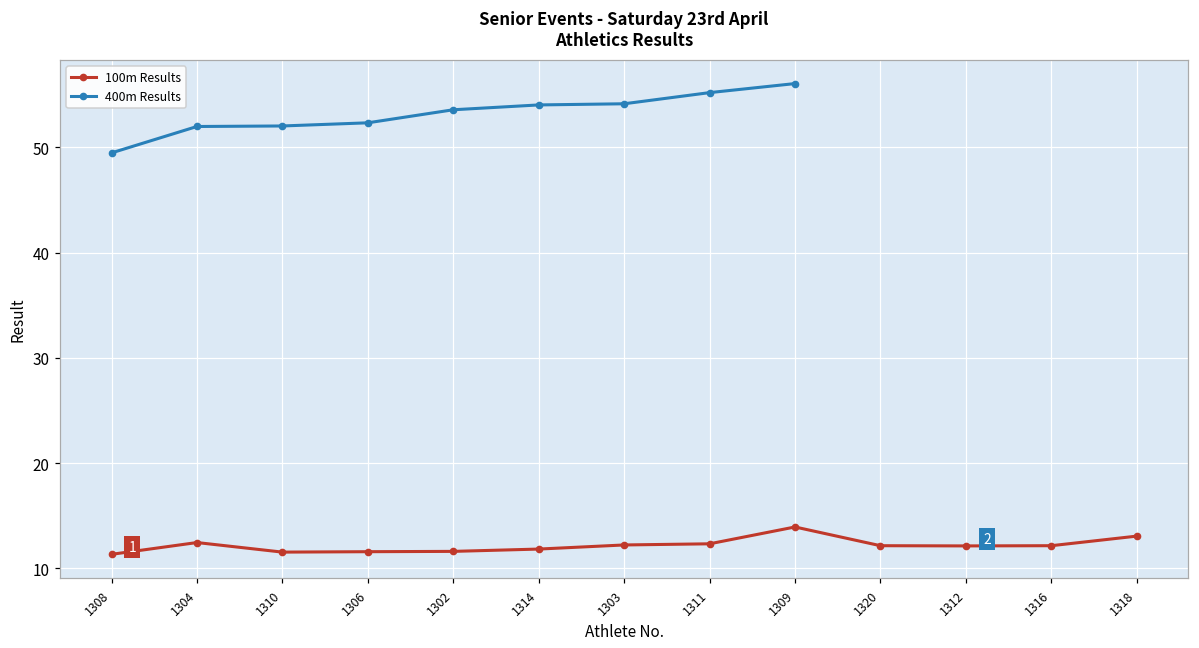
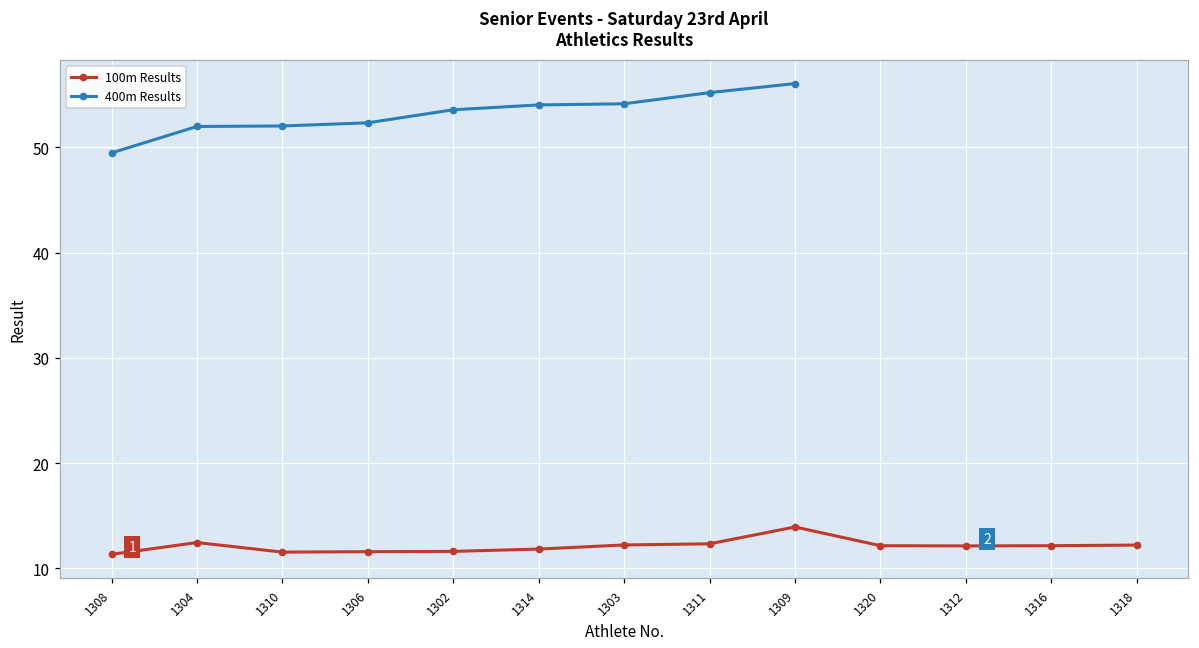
  {
    "100m Results": {
      "1304": 12,
      "1310": 12,
      "1306": 12,
      "1302": 12,
      "1314": 12,
      "1303": 12,
      "1311": 12,
      "1309": 14,
      "1320": 12,
      "1316": 12,
-     "1318": 13
+     "1318": 12
    },
    "400m Results": {
      "1308": 49,
      "1304": 52,
      "1310": 52,
      "1306": 52,
      "1302": 54,
      "1314": 54,
      "1303": 54,
      "1311": 55,
      "1309": 56
    }
  }
